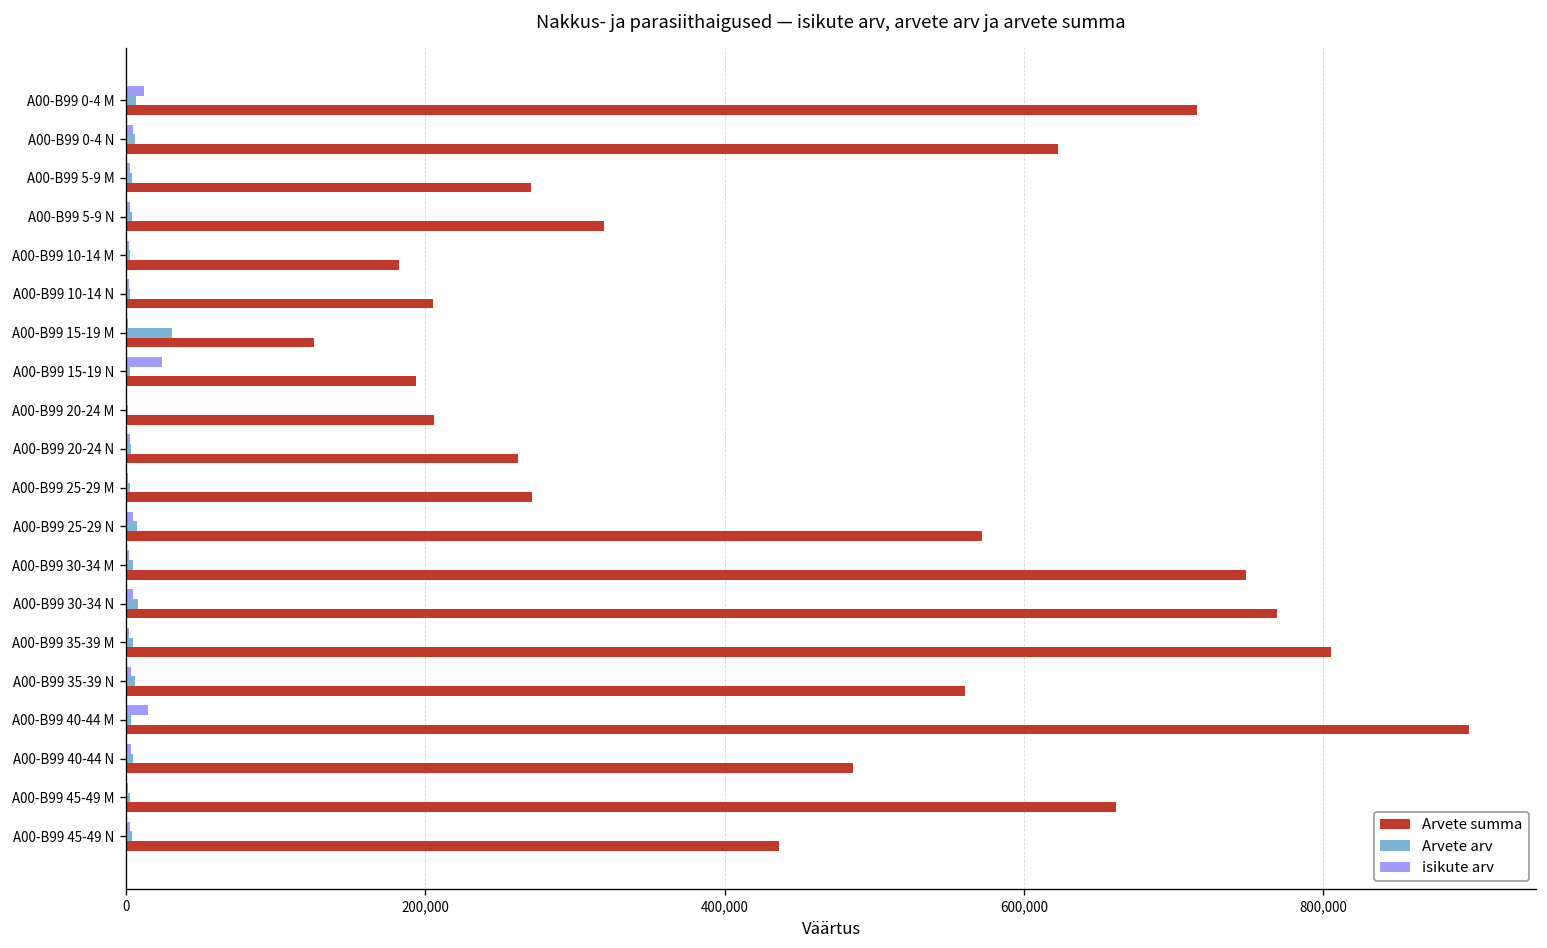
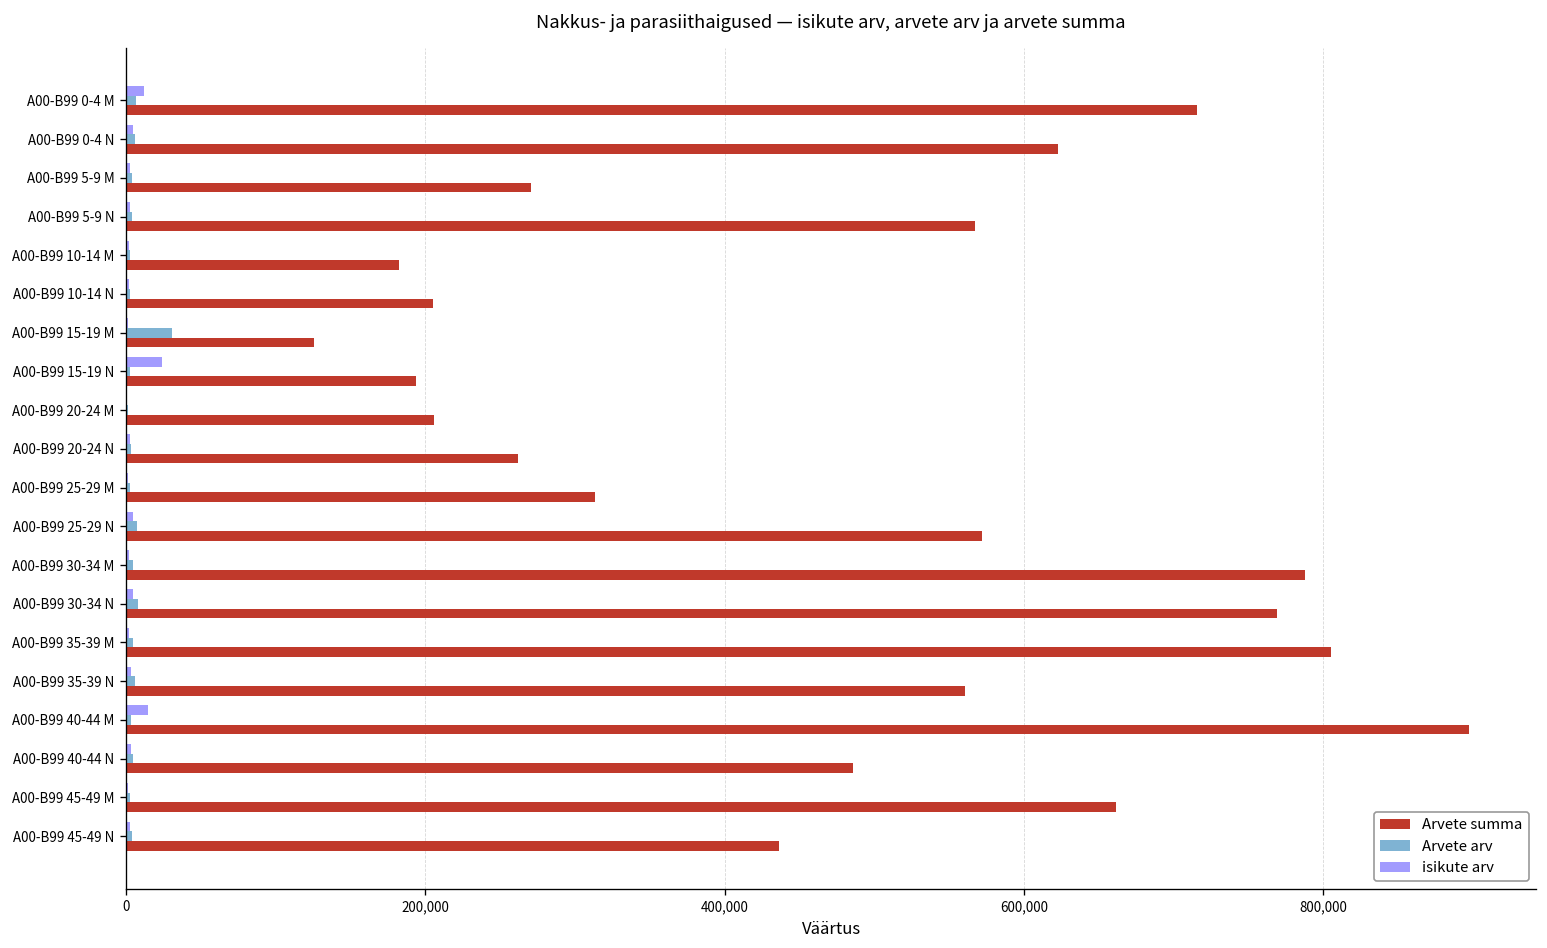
  {
    "Arvete summa": {
      "A00-B99 0-4 M": "716,000",
      "A00-B99 0-4 N": "623,000",
      "A00-B99 5-9 M": "270,000",
-     "A00-B99 5-9 N": "319,000",
+     "A00-B99 5-9 N": "568,000",
      "A00-B99 10-14 M": "183,000",
      "A00-B99 10-14 N": "205,000",
      "A00-B99 15-19 M": "126,000",
      "A00-B99 15-19 N": "194,000",
      "A00-B99 20-24 M": "206,000",
      "A00-B99 20-24 N": "262,000",
-     "A00-B99 25-29 M": "271,000",
+     "A00-B99 25-29 M": "313,000",
      "A00-B99 25-29 N": "572,000",
-     "A00-B99 30-34 M": "749,000",
+     "A00-B99 30-34 M": "788,000",
      "A00-B99 30-34 N": "769,000",
      "A00-B99 35-39 M": "806,000",
      "A00-B99 35-39 N": "561,000",
      "A00-B99 40-44 M": "898,000",
      "A00-B99 40-44 N": "486,000",
      "A00-B99 45-49 M": "662,000",
      "A00-B99 45-49 N": "437,000"
    },
    "Arvete arv": {
      "A00-B99 0-4 M": "7,000",
      "A00-B99 0-4 N": "6,000",
      "A00-B99 5-9 M": "4,000",
      "A00-B99 5-9 N": "4,000",
      "A00-B99 10-14 M": "3,000",
      "A00-B99 10-14 N": "3,000",
      "A00-B99 15-19 M": "31,000",
      "A00-B99 15-19 N": "3,000",
      "A00-B99 20-24 N": "3,000",
      "A00-B99 25-29 M": "2,000",
      "A00-B99 25-29 N": "7,000",
      "A00-B99 30-34 M": "4,000",
      "A00-B99 30-34 N": "8,000",
      "A00-B99 35-39 M": "5,000",
      "A00-B99 35-39 N": "6,000",
      "A00-B99 40-44 M": "3,000",
      "A00-B99 40-44 N": "4,000",
      "A00-B99 45-49 M": "2,000",
      "A00-B99 45-49 N": "4,000"
    },
    "isikute arv": {
      "A00-B99 0-4 M": "12,000",
      "A00-B99 0-4 N": "4,000",
      "A00-B99 5-9 M": "3,000",
      "A00-B99 5-9 N": "3,000",
      "A00-B99 15-19 N": "24,000",
      "A00-B99 20-24 N": "2,000",
      "A00-B99 25-29 N": "4,000",
      "A00-B99 30-34 N": "4,000",
      "A00-B99 35-39 N": "4,000",
      "A00-B99 40-44 M": "15,000",
      "A00-B99 40-44 N": "3,000",
      "A00-B99 45-49 N": "3,000"
    }
  }
